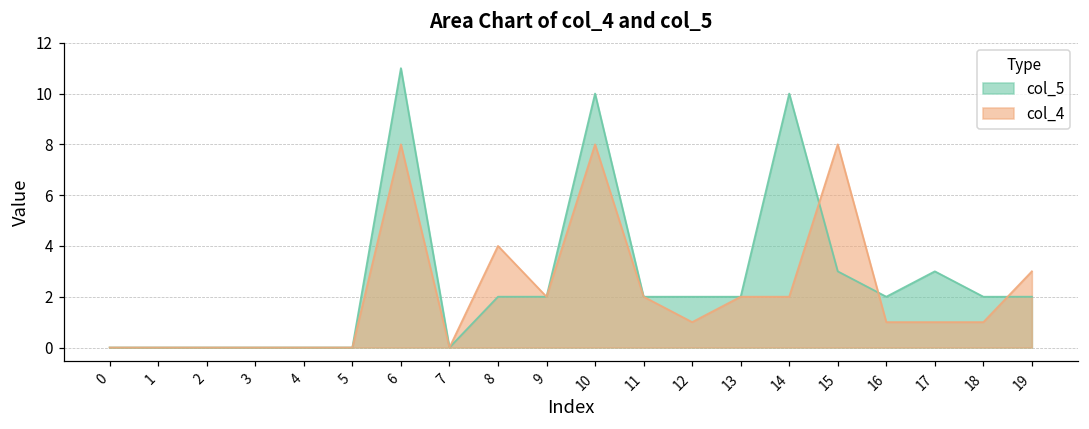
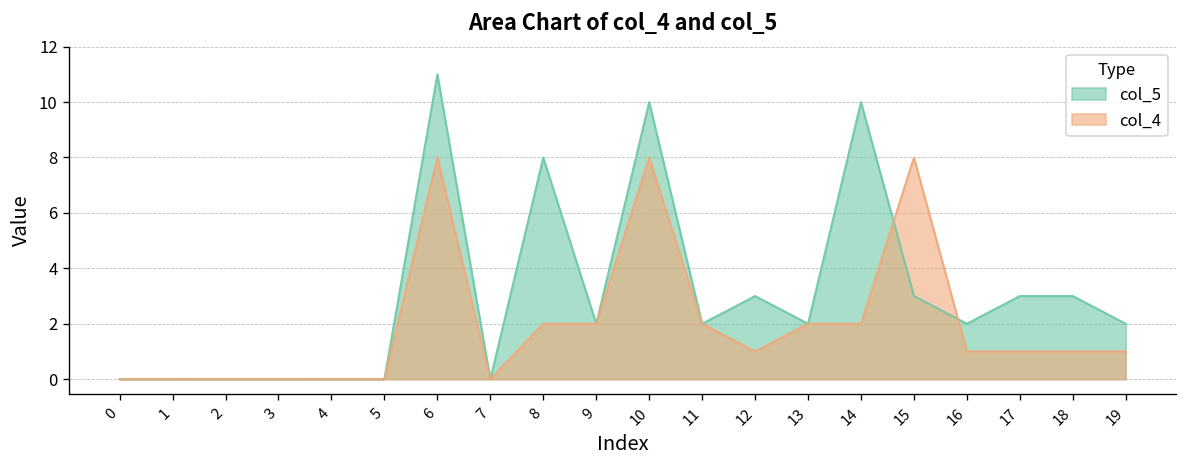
  {
    "col_5": {
      "6": 11,
-     "8": 2,
+     "8": 8,
      "10": 10,
-     "12": 2,
+     "12": 3,
      "14": 10,
      "15": 3,
      "16": 2,
      "17": 3,
-     "18": 2,
+     "18": 3,
      "19": 2
    },
    "col_4": {
      "6": 8,
-     "8": 4,
+     "8": 2,
      "10": 8,
      "12": 1,
      "14": 2,
      "15": 8,
      "16": 1,
      "17": 1,
      "18": 1,
-     "19": 3
+     "19": 1
    }
  }
